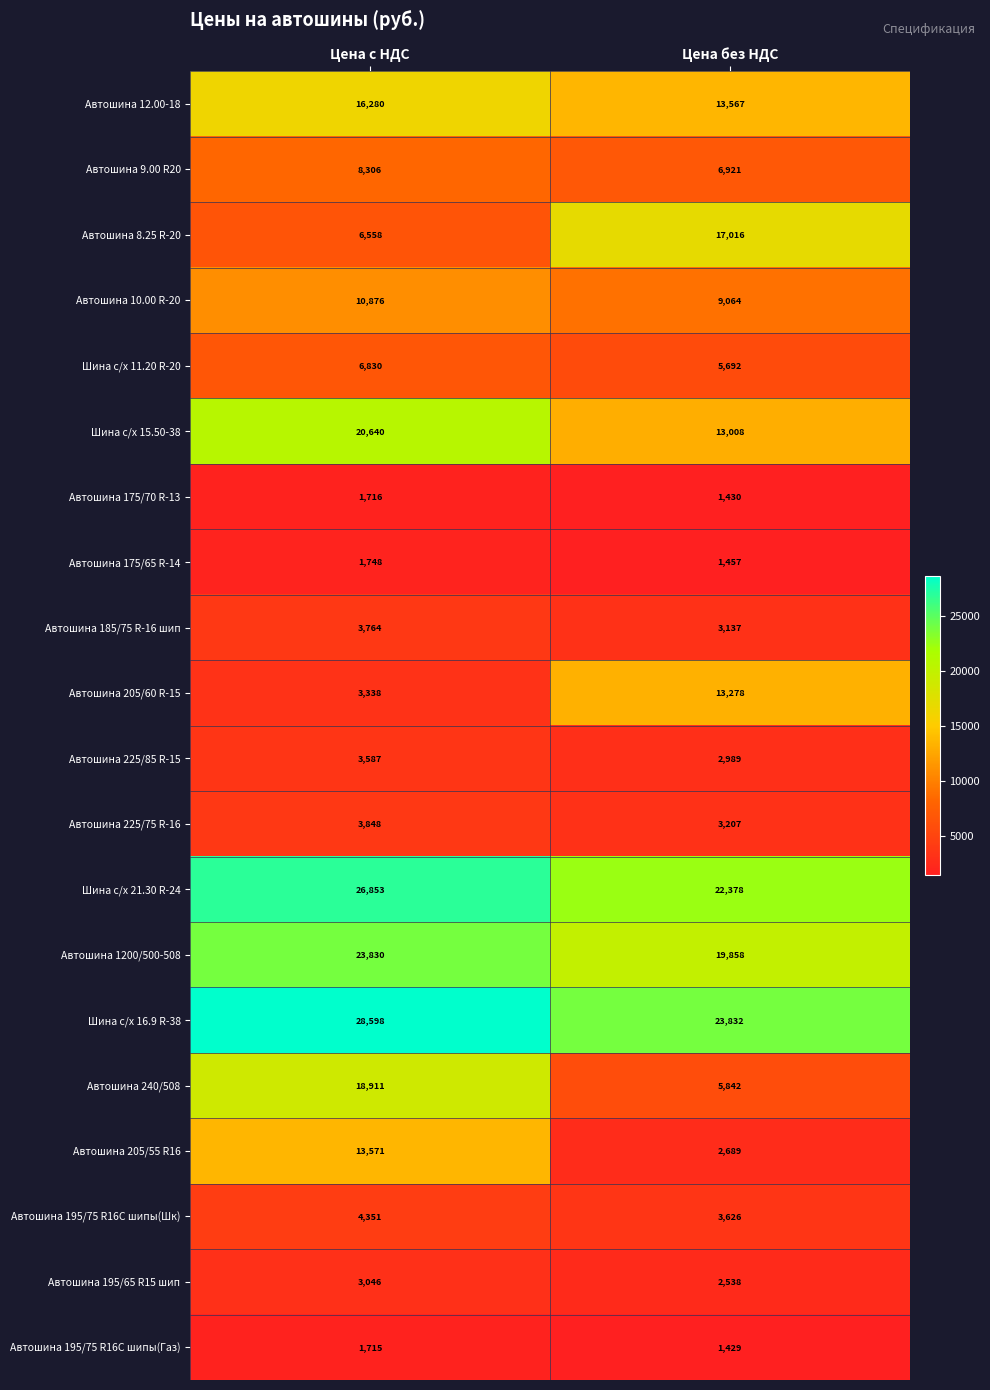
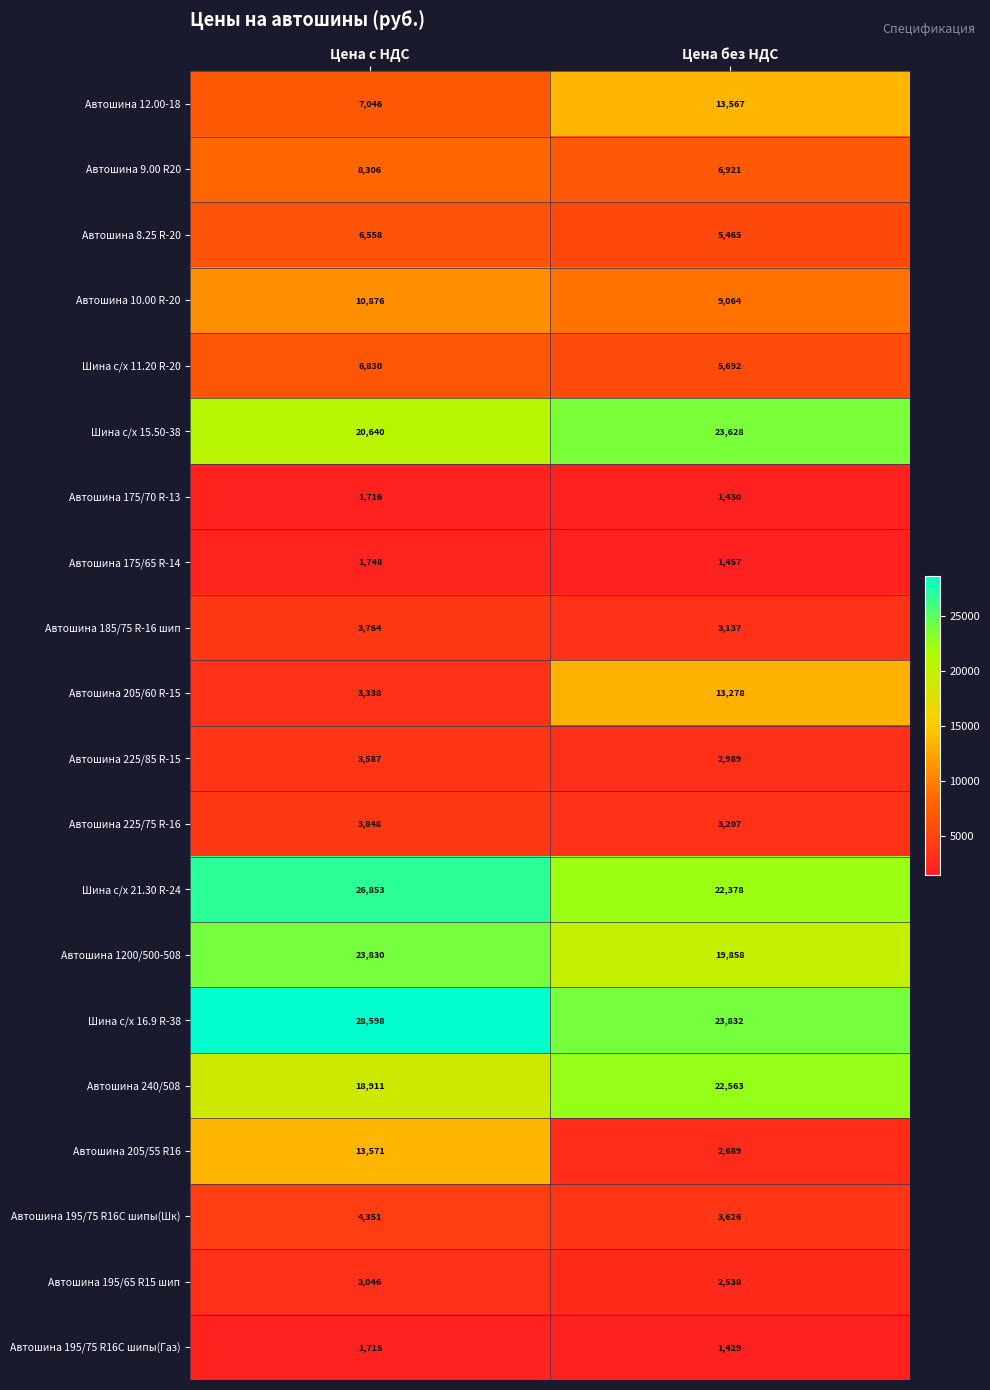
  {
    "Автошина 12.00-18": {
-     "Цена с НДС": "16,280",
+     "Цена с НДС": "7,046",
      "Цена без НДС": "13,567"
    },
    "Автошина 9.00 R20": {
      "Цена с НДС": "8,306",
      "Цена без НДС": "6,921"
    },
    "Автошина 8.25 R-20": {
      "Цена с НДС": "6,558",
-     "Цена без НДС": "17,016"
+     "Цена без НДС": "5,465"
    },
    "Автошина 10.00 R-20": {
      "Цена с НДС": "10,876",
      "Цена без НДС": "9,064"
    },
    "Шина с/х 11.20 R-20": {
      "Цена с НДС": "6,830",
      "Цена без НДС": "5,692"
    },
    "Шина с/х 15.50-38": {
      "Цена с НДС": "20,640",
-     "Цена без НДС": "13,008"
+     "Цена без НДС": "23,628"
    },
    "Автошина 175/70 R-13": {
      "Цена с НДС": "1,716",
      "Цена без НДС": "1,430"
    },
    "Автошина 175/65 R-14": {
      "Цена с НДС": "1,748",
      "Цена без НДС": "1,457"
    },
    "Автошина 185/75 R-16 шип": {
      "Цена с НДС": "3,764",
      "Цена без НДС": "3,137"
    },
    "Автошина 205/60 R-15": {
      "Цена с НДС": "3,338",
      "Цена без НДС": "13,278"
    },
    "Автошина 225/85 R-15": {
      "Цена с НДС": "3,587",
      "Цена без НДС": "2,989"
    },
    "Автошина 225/75 R-16": {
      "Цена с НДС": "3,848",
      "Цена без НДС": "3,207"
    },
    "Шина с/х 21.30 R-24": {
      "Цена с НДС": "26,853",
      "Цена без НДС": "22,378"
    },
    "Автошина 1200/500-508": {
      "Цена с НДС": "23,830",
      "Цена без НДС": "19,858"
    },
    "Шина с/х 16.9 R-38": {
      "Цена с НДС": "28,598",
      "Цена без НДС": "23,832"
    },
    "Автошина 240/508": {
      "Цена с НДС": "18,911",
-     "Цена без НДС": "5,842"
+     "Цена без НДС": "22,563"
    },
    "Автошина 205/55 R16": {
      "Цена с НДС": "13,571",
      "Цена без НДС": "2,689"
    },
    "Автошина 195/75 R16С шипы(Шк)": {
      "Цена с НДС": "4,351",
      "Цена без НДС": "3,626"
    },
    "Автошина 195/65 R15 шип": {
      "Цена с НДС": "3,046",
      "Цена без НДС": "2,538"
    },
    "Автошина 195/75 R16С шипы(Газ)": {
      "Цена с НДС": "1,715",
      "Цена без НДС": "1,429"
    }
  }
